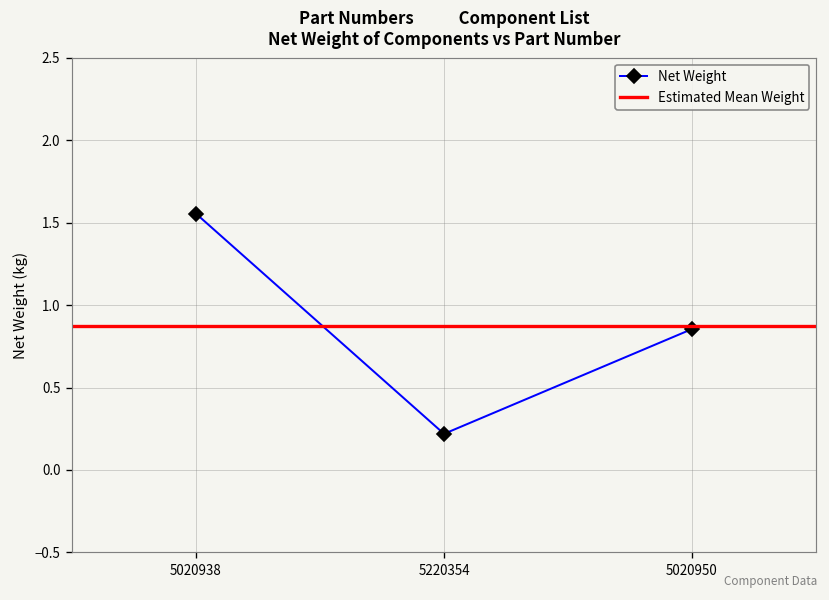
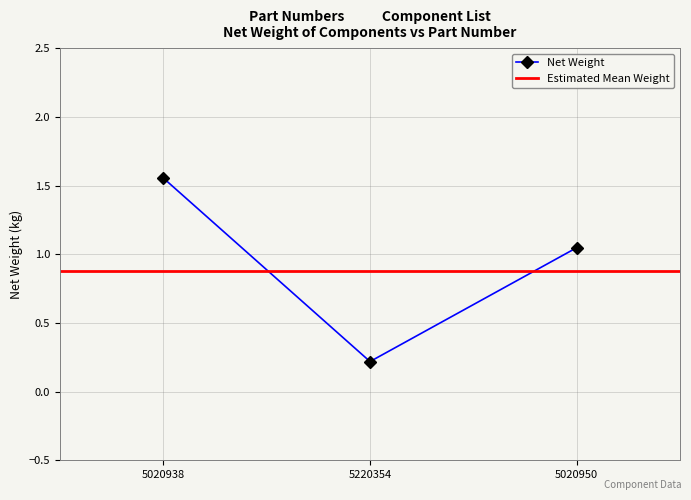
  {
    "5020938": 1.56,
    "5220354": 0.22,
-   "5020950": 0.86
+   "5020950": 1.05
  }
